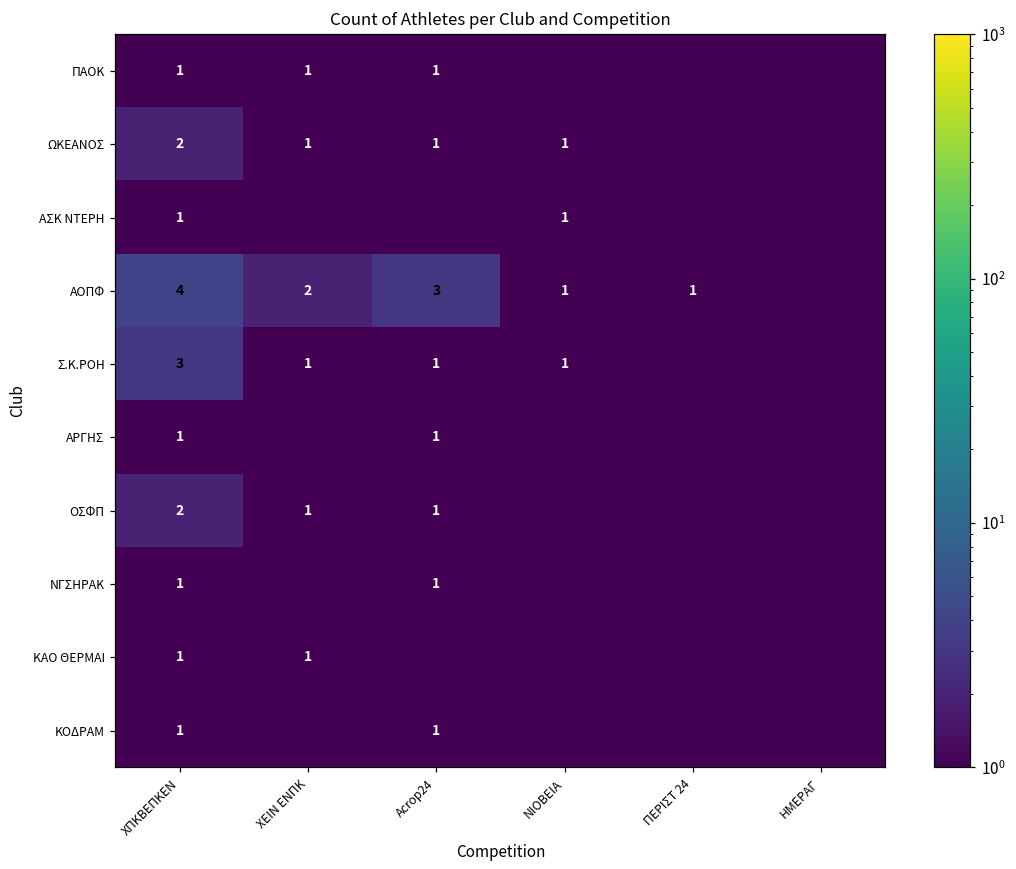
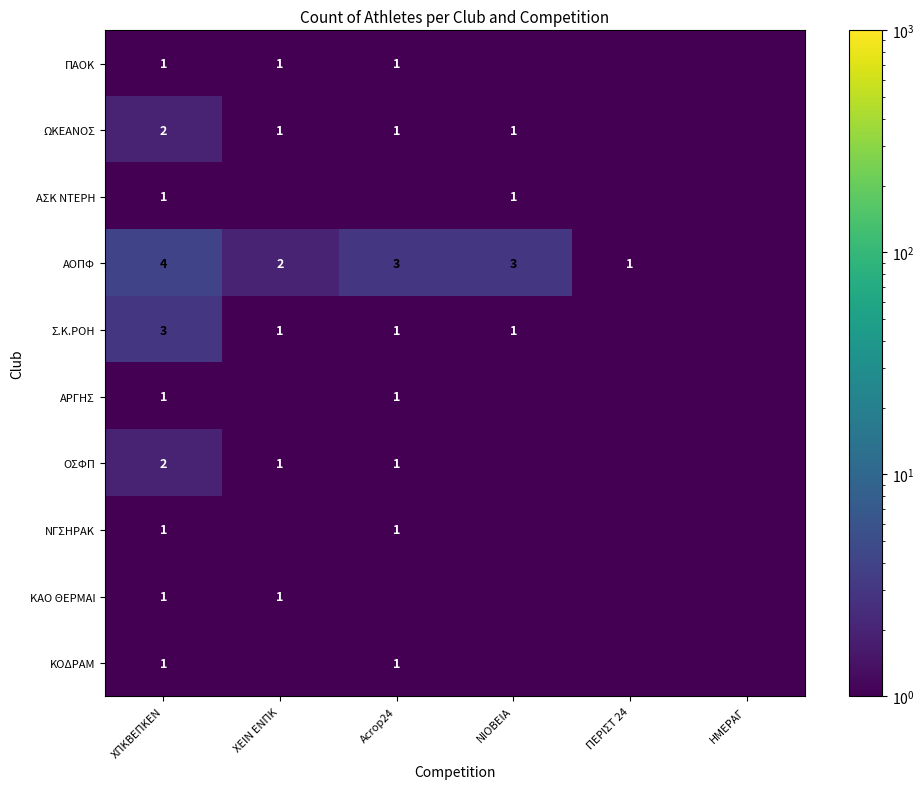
  {
    "ΠΑΟΚ": {
      "ΧΠΚΒΕΠΚΕΝ": 1,
      "ΧΕΙΝ ΕΝΠΚ": 1,
      "Acrop24": 1
    },
    "ΩΚΕΑΝΟΣ": {
      "ΧΠΚΒΕΠΚΕΝ": 2,
      "ΧΕΙΝ ΕΝΠΚ": 1,
      "Acrop24": 1,
      "ΝΙΟΒΕΙΑ": 1
    },
    "ΑΣΚ ΝΤΕΡΗ": {
      "ΧΠΚΒΕΠΚΕΝ": 1,
      "ΝΙΟΒΕΙΑ": 1
    },
    "ΑΟΠΦ": {
      "ΧΠΚΒΕΠΚΕΝ": 4,
      "ΧΕΙΝ ΕΝΠΚ": 2,
      "Acrop24": 3,
-     "ΝΙΟΒΕΙΑ": 1,
+     "ΝΙΟΒΕΙΑ": 3,
      "ΠΕΡΙΣΤ 24": 1
    },
    "Σ.Κ.ΡΟΗ": {
      "ΧΠΚΒΕΠΚΕΝ": 3,
      "ΧΕΙΝ ΕΝΠΚ": 1,
      "Acrop24": 1,
      "ΝΙΟΒΕΙΑ": 1
    },
    "ΑΡΓΗΣ": {
      "ΧΠΚΒΕΠΚΕΝ": 1,
      "Acrop24": 1
    },
    "ΟΣΦΠ": {
      "ΧΠΚΒΕΠΚΕΝ": 2,
      "ΧΕΙΝ ΕΝΠΚ": 1,
      "Acrop24": 1
    },
    "ΝΓΣΗΡΑΚ": {
      "ΧΠΚΒΕΠΚΕΝ": 1,
      "Acrop24": 1
    },
    "ΚΑΟ ΘΕΡΜΑΙ": {
      "ΧΠΚΒΕΠΚΕΝ": 1,
      "ΧΕΙΝ ΕΝΠΚ": 1
    },
    "ΚΟΔΡΑΜ": {
      "ΧΠΚΒΕΠΚΕΝ": 1,
      "Acrop24": 1
    }
  }
